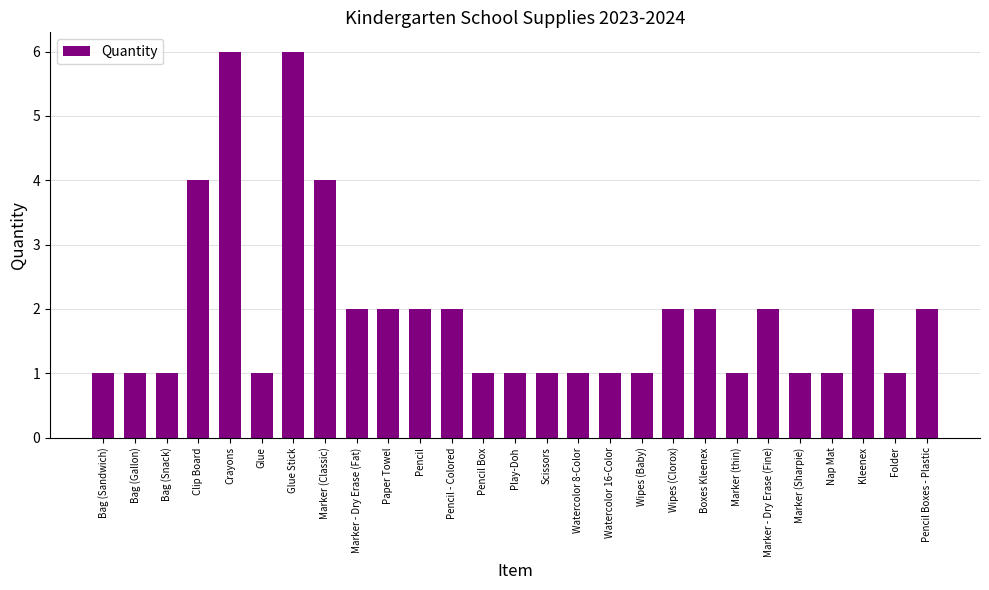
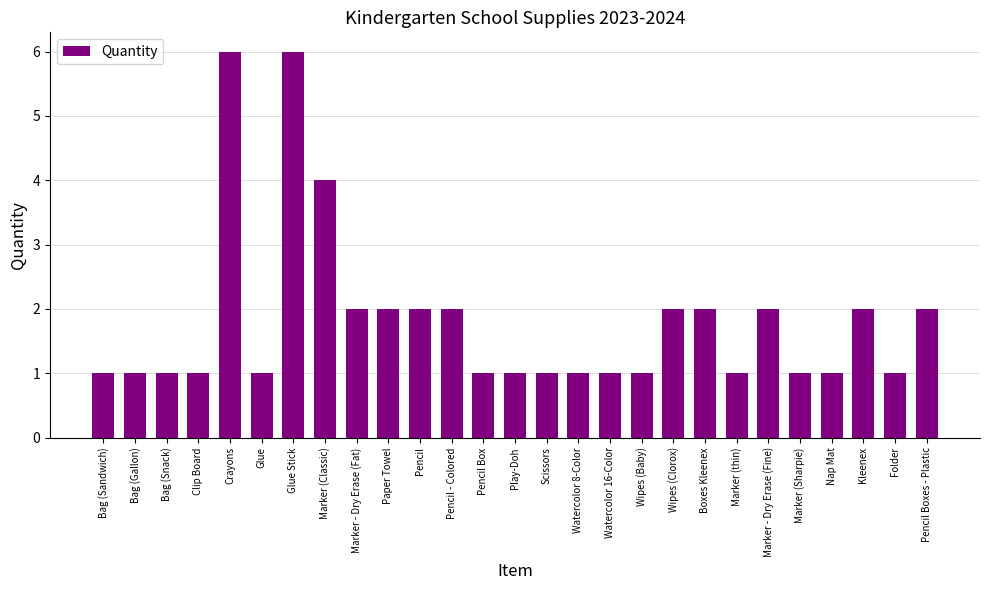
  {
    "Bag (Sandwich)": 1,
    "Bag (Gallon)": 1,
    "Bag (Snack)": 1,
-   "Clip Board": 4,
+   "Clip Board": 1,
    "Crayons": 6,
    "Glue": 1,
    "Glue Stick": 6,
    "Marker (Classic)": 4,
    "Marker - Dry Erase (Fat)": 2,
    "Paper Towel": 2,
    "Pencil": 2,
    "Pencil - Colored": 2,
    "Pencil Box": 1,
    "Play-Doh": 1,
    "Scissors": 1,
    "Watercolor 8-Color": 1,
    "Watercolor 16-Color": 1,
    "Wipes (Baby)": 1,
    "Wipes (Clorox)": 2,
    "Boxes Kleenex": 2,
    "Marker (thin)": 1,
    "Marker - Dry Erase (Fine)": 2,
    "Marker (Sharpie)": 1,
    "Nap Mat": 1,
    "Kleenex": 2,
    "Folder": 1,
    "Pencil Boxes - Plastic": 2
  }
